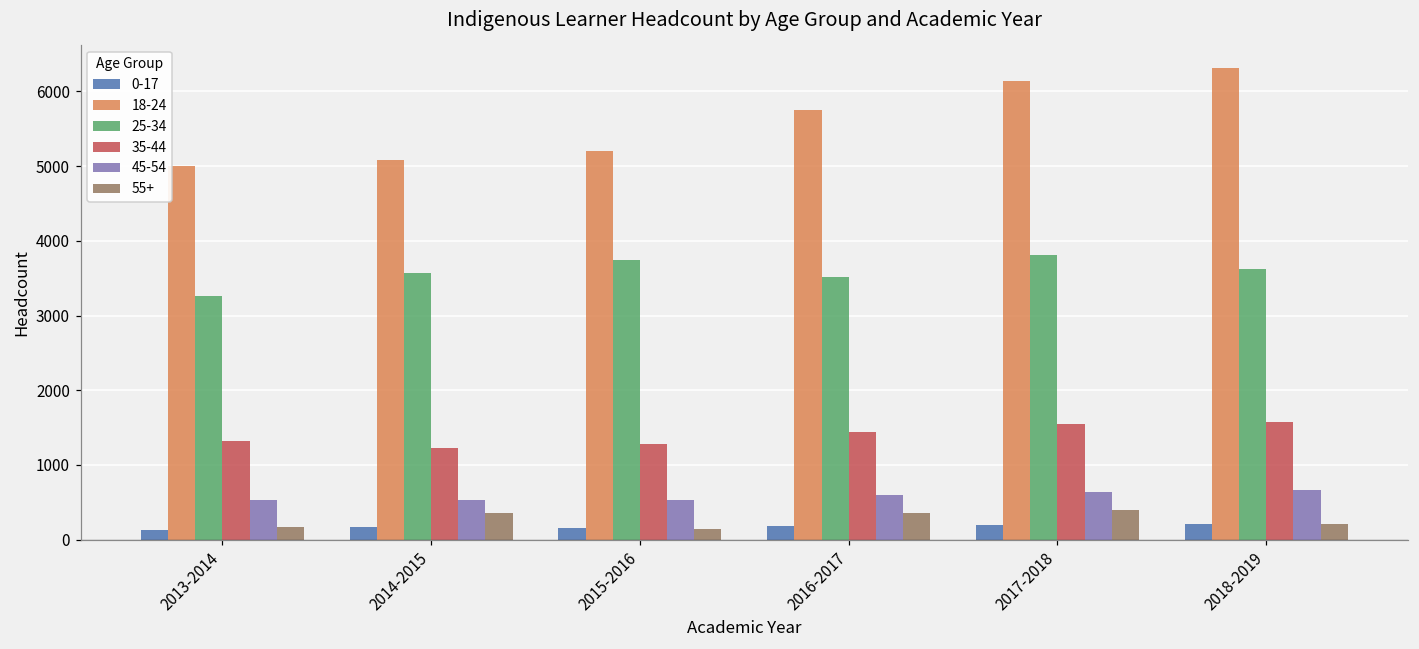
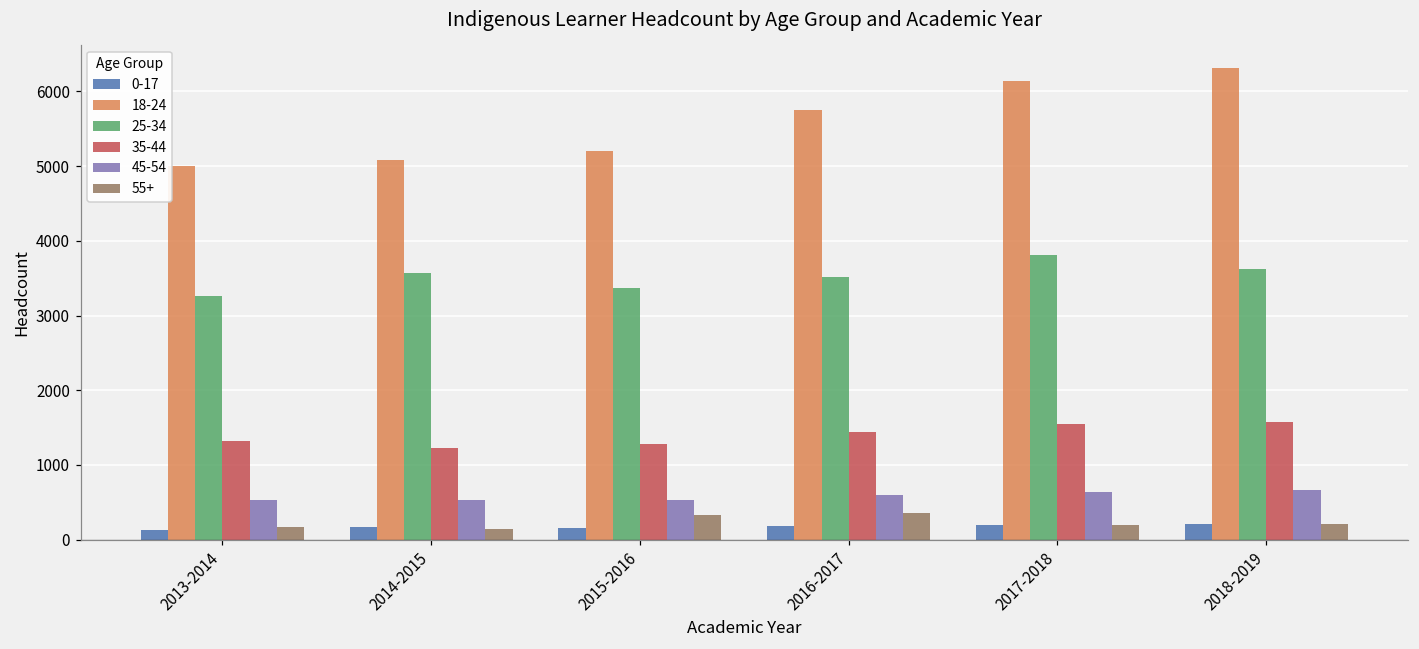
  {
    "25-34": {
      "2013-2014": 3300,
      "2014-2015": 3600,
-     "2015-2016": 3700,
+     "2015-2016": 3400,
      "2016-2017": 3500,
      "2017-2018": 3800,
      "2018-2019": 3600
    },
    "55+": {
      "2013-2014": 200,
-     "2014-2015": 400,
-     "2015-2016": 100,
+     "2014-2015": 100,
+     "2015-2016": 300,
      "2016-2017": 400,
-     "2017-2018": 400,
+     "2017-2018": 200,
      "2018-2019": 200
    }
  }
